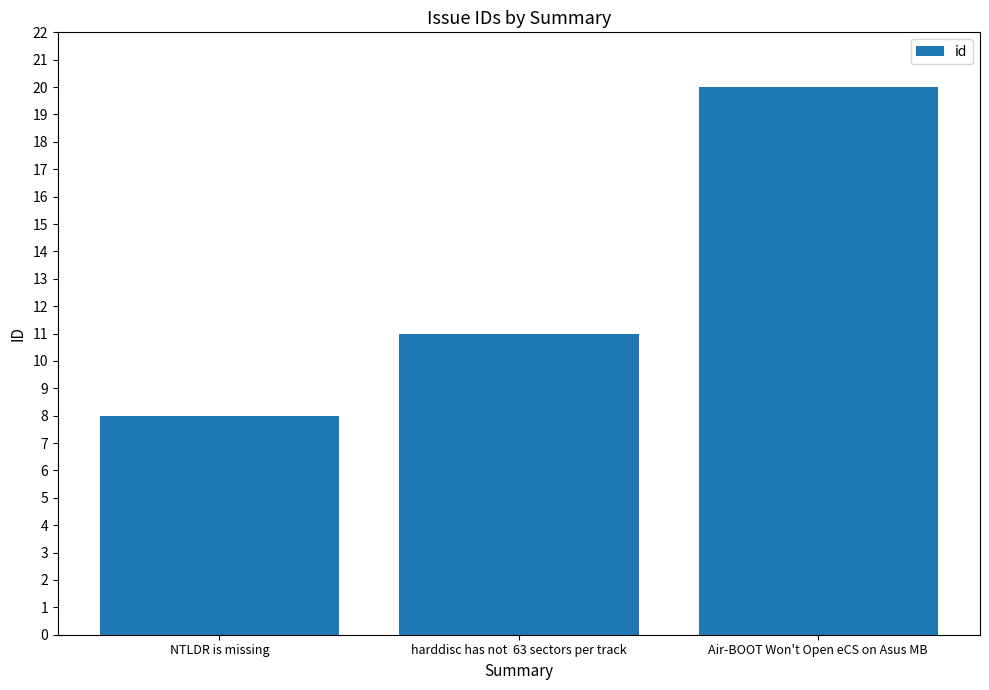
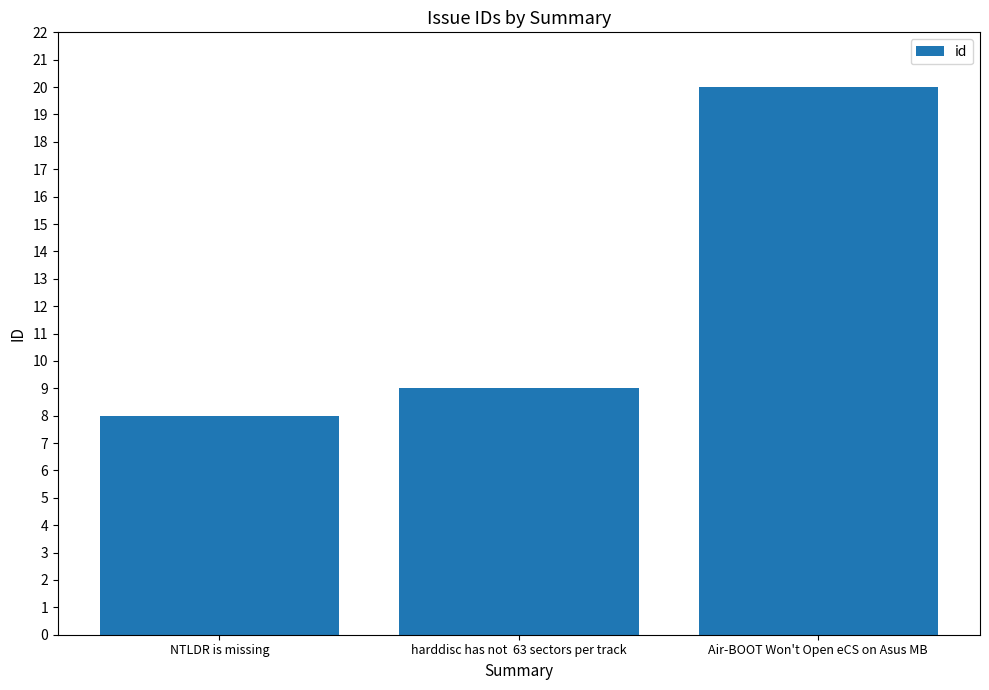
  {
    "NTLDR is missing": 8,
-   "harddisc has not 63 sectors per track": 11,
+   "harddisc has not 63 sectors per track": 9,
    "Air-BOOT Won't Open eCS on Asus MB": 20
  }
